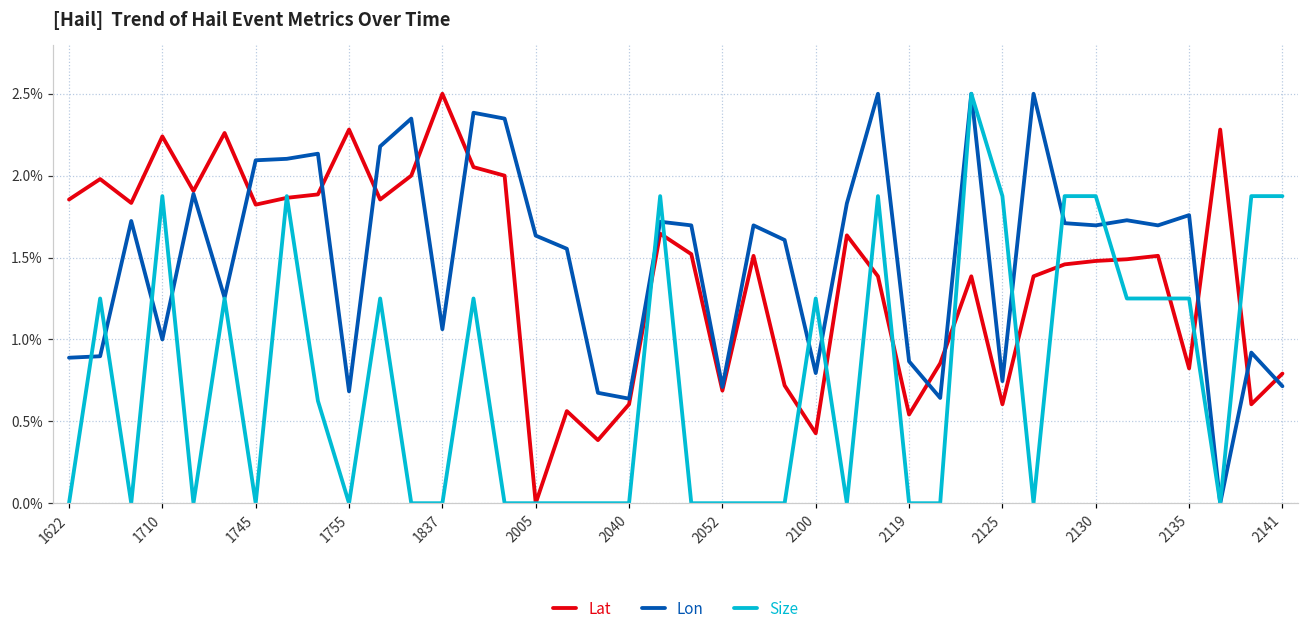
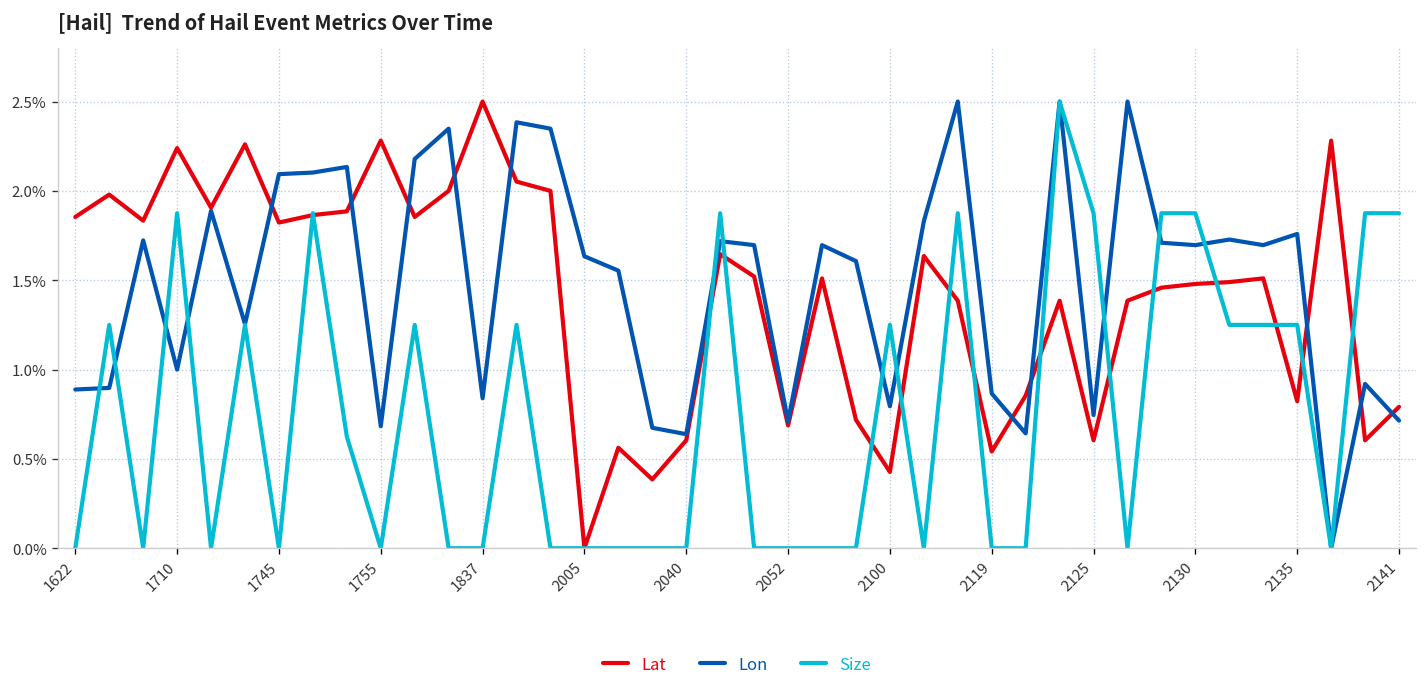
  {
    "Lat": {
      "1622": "1.85%",
      "1710": "2.24%",
      "1755": "2.28%",
      "1837": "2.50%",
      "2040": "0.60%",
      "2052": "0.69%",
      "2100": "0.43%",
      "2125": "0.60%"
    },
    "Lon": {
      "1622": "0.89%",
      "1710": "1.00%",
      "1755": "0.68%",
-     "1837": "1.06%",
+     "1837": "0.84%",
      "2005": "1.63%",
      "2040": "0.64%",
      "2052": "0.71%",
      "2100": "0.79%",
      "2125": "0.75%"
    },
    "Size": {
      "1622": "0.00%",
      "1710": "1.88%",
      "1755": "0.00%",
      "1837": "0.00%",
      "2040": "0.00%",
      "2052": "0.00%",
      "2100": "1.25%",
      "2125": "1.88%"
    }
  }
